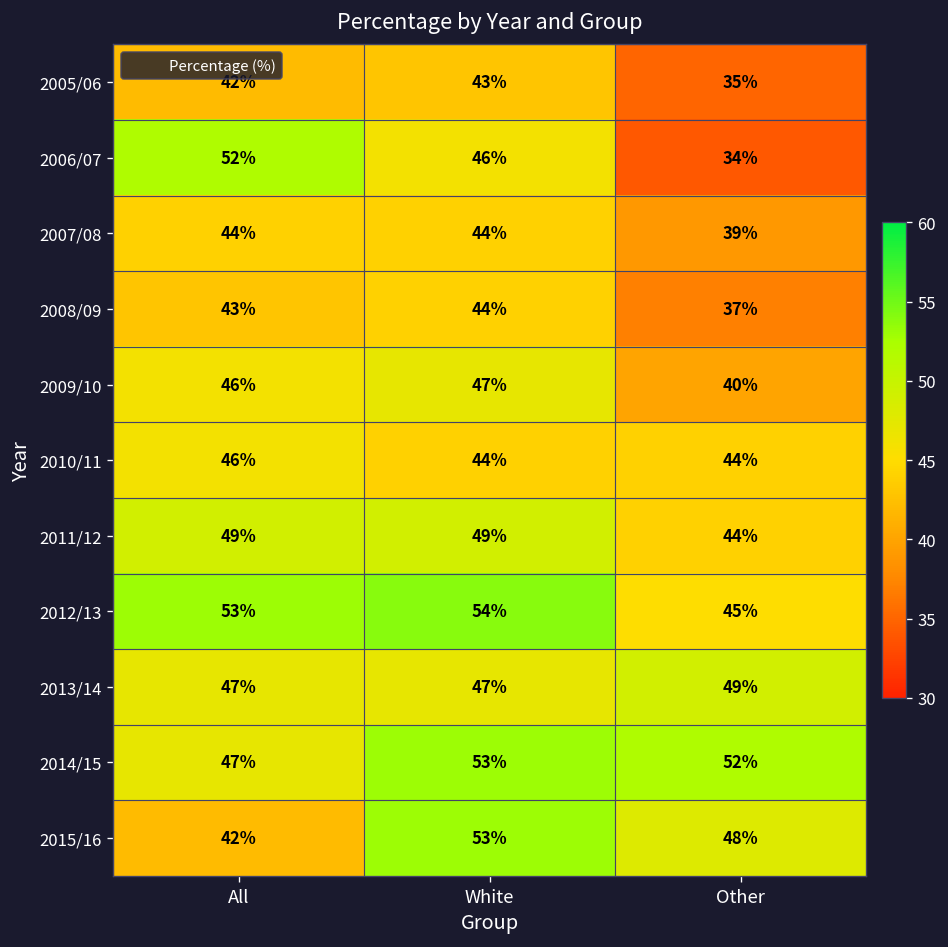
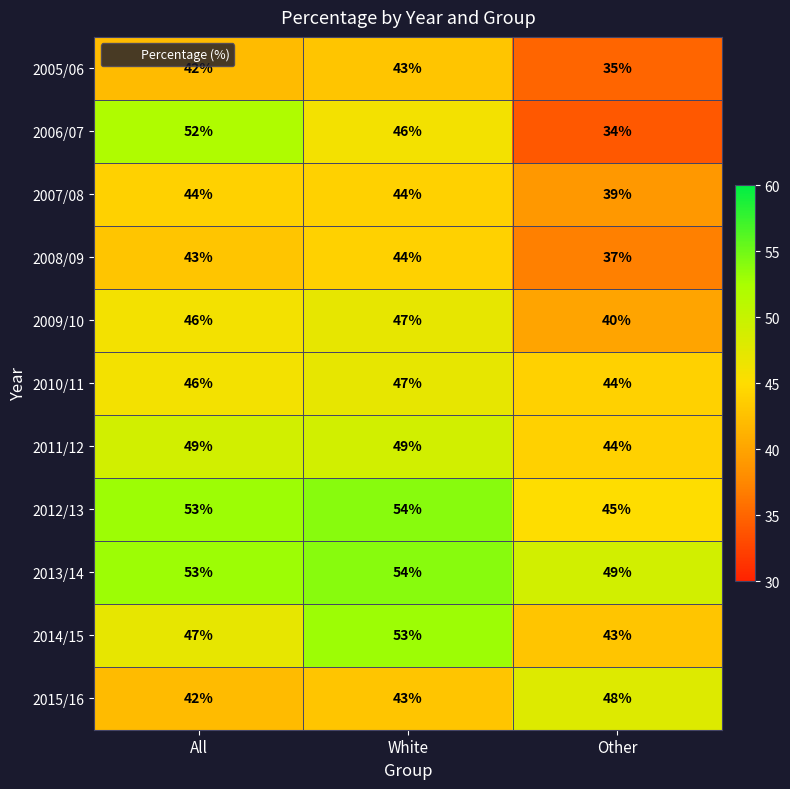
  {
    "2005/06": {
      "White": "43%",
      "Other": "35%"
    },
    "2006/07": {
      "All": "52%",
      "White": "46%",
      "Other": "34%"
    },
    "2007/08": {
      "All": "44%",
      "White": "44%",
      "Other": "39%"
    },
    "2008/09": {
      "All": "43%",
      "White": "44%",
      "Other": "37%"
    },
    "2009/10": {
      "All": "46%",
      "White": "47%",
      "Other": "40%"
    },
    "2010/11": {
      "All": "46%",
-     "White": "44%",
+     "White": "47%",
      "Other": "44%"
    },
    "2011/12": {
      "All": "49%",
      "White": "49%",
      "Other": "44%"
    },
    "2012/13": {
      "All": "53%",
      "White": "54%",
      "Other": "45%"
    },
    "2013/14": {
-     "All": "47%",
-     "White": "47%",
+     "All": "53%",
+     "White": "54%",
      "Other": "49%"
    },
    "2014/15": {
      "All": "47%",
      "White": "53%",
-     "Other": "52%"
+     "Other": "43%"
    },
    "2015/16": {
      "All": "42%",
-     "White": "53%",
+     "White": "43%",
      "Other": "48%"
    }
  }
